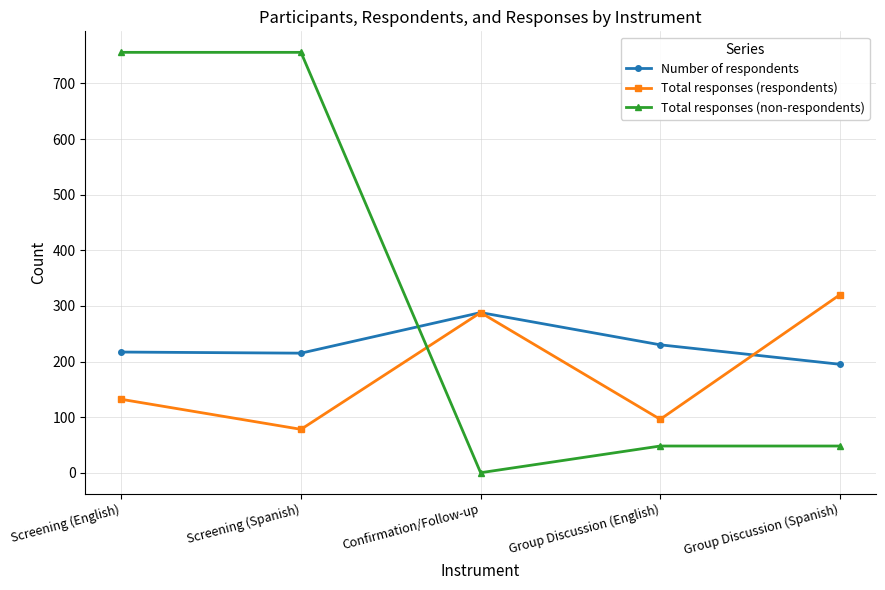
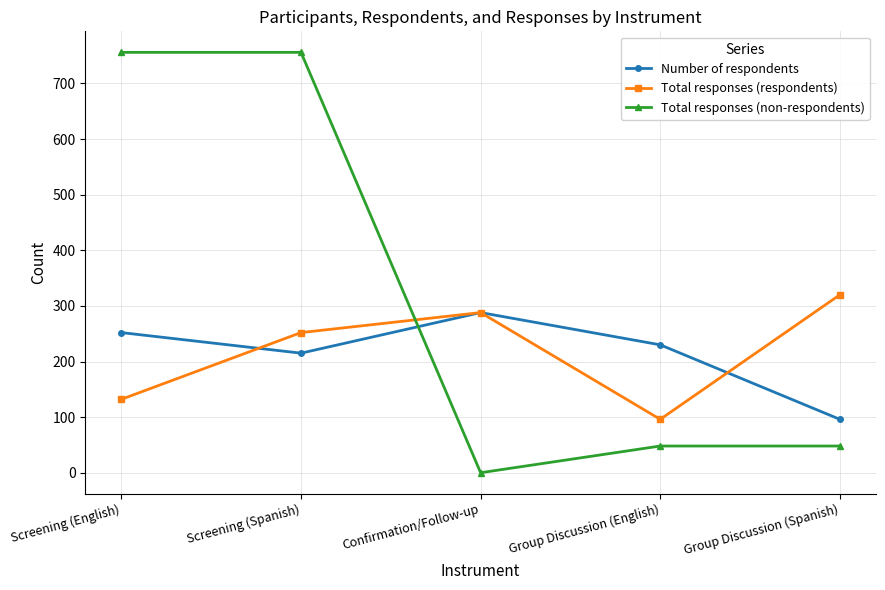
  {
    "Number of respondents": {
-     "Screening (English)": 220,
+     "Screening (English)": 250,
      "Screening (Spanish)": 220,
      "Group Discussion (English)": 230,
-     "Group Discussion (Spanish)": 200
+     "Group Discussion (Spanish)": 100
    },
    "Total responses (respondents)": {
      "Screening (English)": 130,
-     "Screening (Spanish)": 80,
+     "Screening (Spanish)": 250,
      "Group Discussion (English)": 100,
      "Group Discussion (Spanish)": 320
    },
    "Total responses (non-respondents)": {
      "Screening (English)": 760,
      "Screening (Spanish)": 760,
      "Confirmation/Follow-up": 0,
      "Group Discussion (English)": 50,
      "Group Discussion (Spanish)": 50
    }
  }
